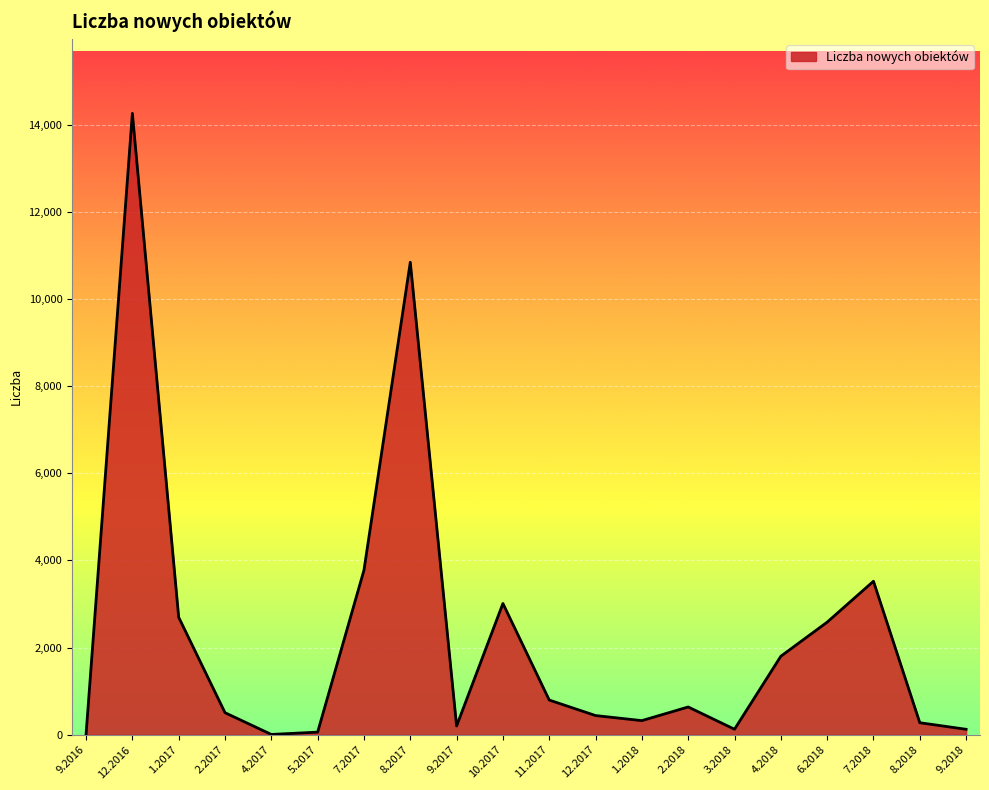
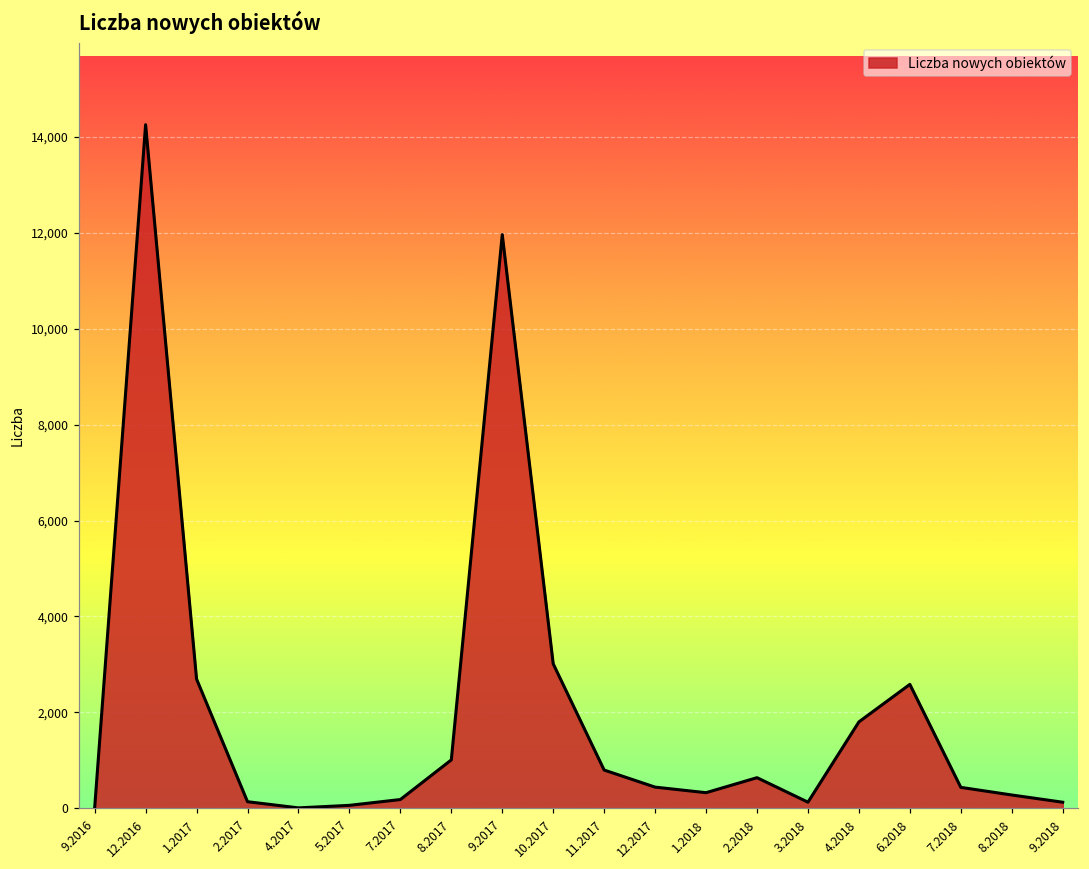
  {
    "9.2016": "0",
    "12.2016": "14,300",
    "1.2017": "2,700",
-   "2.2017": "500",
+   "2.2017": "100",
    "4.2017": "0",
    "5.2017": "100",
-   "7.2017": "3,800",
-   "8.2017": "10,800",
-   "9.2017": "200",
+   "7.2017": "200",
+   "8.2017": "1,000",
+   "9.2017": "12,000",
    "10.2017": "3,000",
    "11.2017": "800",
    "12.2017": "400",
    "1.2018": "300",
    "2.2018": "600",
    "3.2018": "100",
    "4.2018": "1,800",
    "6.2018": "2,600",
-   "7.2018": "3,500",
+   "7.2018": "400",
    "8.2018": "300",
    "9.2018": "100"
  }
